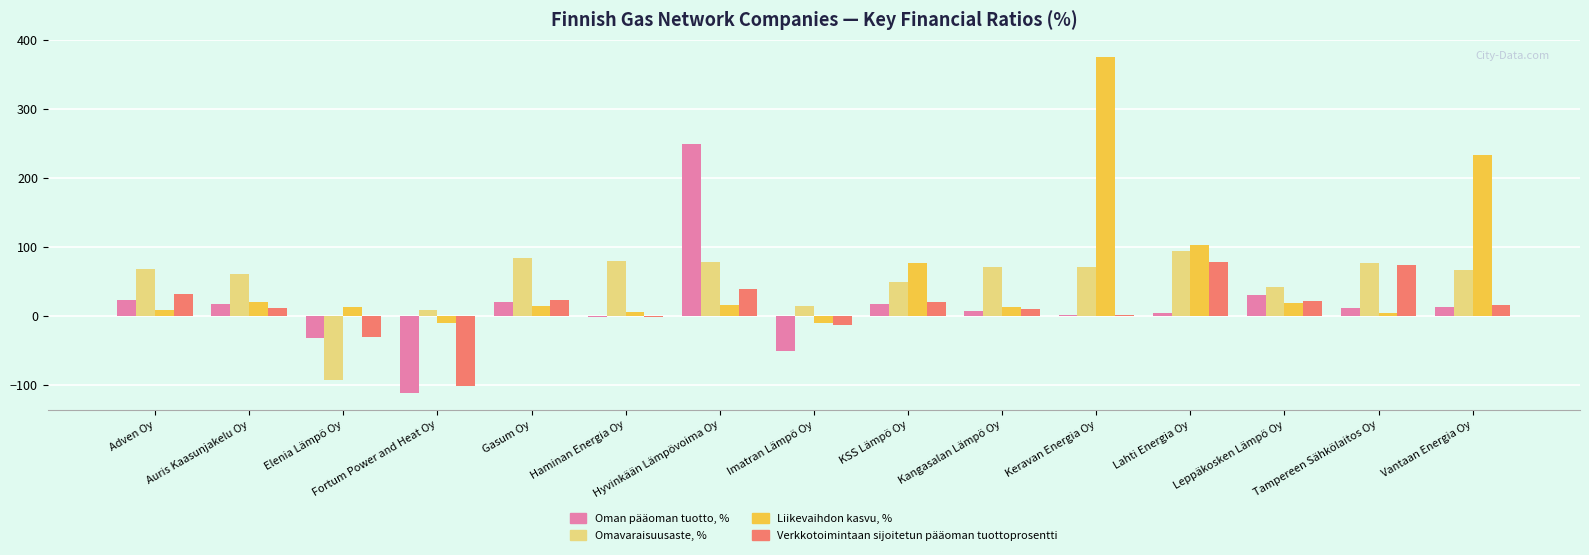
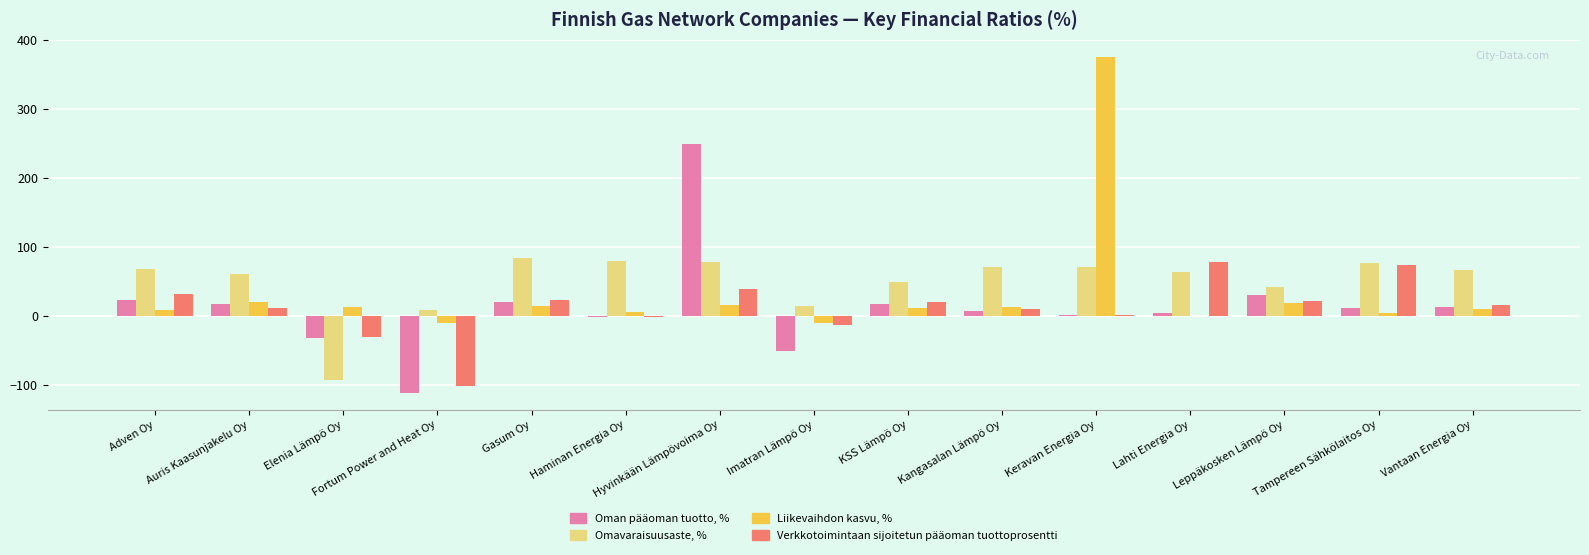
  {
    "Oman pääoman tuotto, %": {
      "Adven Oy": 20,
      "Auris Kaasunjakelu Oy": 20,
      "Elenia Lämpö Oy": -30,
      "Fortum Power and Heat Oy": -110,
      "Gasum Oy": 20,
      "Hyvinkään Lämpövoima Oy": 250,
      "Imatran Lämpö Oy": -50,
      "KSS Lämpö Oy": 20,
      "Kangasalan Lämpö Oy": 10,
      "Lahti Energia Oy": 0,
      "Leppäkosken Lämpö Oy": 30,
      "Tampereen Sähkölaitos Oy": 10,
      "Vantaan Energia Oy": 10
    },
    "Omavaraisuusaste, %": {
      "Adven Oy": 70,
      "Auris Kaasunjakelu Oy": 60,
      "Elenia Lämpö Oy": -90,
      "Fortum Power and Heat Oy": 10,
      "Gasum Oy": 80,
      "Haminan Energia Oy": 80,
      "Hyvinkään Lämpövoima Oy": 80,
      "Imatran Lämpö Oy": 10,
      "KSS Lämpö Oy": 50,
      "Kangasalan Lämpö Oy": 70,
      "Keravan Energia Oy": 70,
-     "Lahti Energia Oy": 90,
+     "Lahti Energia Oy": 60,
      "Leppäkosken Lämpö Oy": 40,
      "Tampereen Sähkölaitos Oy": 80,
      "Vantaan Energia Oy": 70
    },
    "Liikevaihdon kasvu, %": {
      "Adven Oy": 10,
      "Auris Kaasunjakelu Oy": 20,
      "Elenia Lämpö Oy": 10,
      "Fortum Power and Heat Oy": -10,
      "Gasum Oy": 20,
      "Haminan Energia Oy": 10,
      "Hyvinkään Lämpövoima Oy": 20,
      "Imatran Lämpö Oy": -10,
-     "KSS Lämpö Oy": 80,
+     "KSS Lämpö Oy": 10,
      "Kangasalan Lämpö Oy": 10,
      "Keravan Energia Oy": 380,
-     "Lahti Energia Oy": 100,
+     "Lahti Energia Oy": 0,
      "Leppäkosken Lämpö Oy": 20,
      "Tampereen Sähkölaitos Oy": 10,
-     "Vantaan Energia Oy": 230
+     "Vantaan Energia Oy": 10
    },
    "Verkkotoimintaan sijoitetun pääoman tuottoprosentti": {
      "Adven Oy": 30,
      "Auris Kaasunjakelu Oy": 10,
      "Elenia Lämpö Oy": -30,
      "Fortum Power and Heat Oy": -100,
      "Gasum Oy": 20,
      "Hyvinkään Lämpövoima Oy": 40,
      "Imatran Lämpö Oy": -10,
      "KSS Lämpö Oy": 20,
      "Kangasalan Lämpö Oy": 10,
      "Lahti Energia Oy": 80,
      "Leppäkosken Lämpö Oy": 20,
      "Tampereen Sähkölaitos Oy": 70,
      "Vantaan Energia Oy": 20
    }
  }
